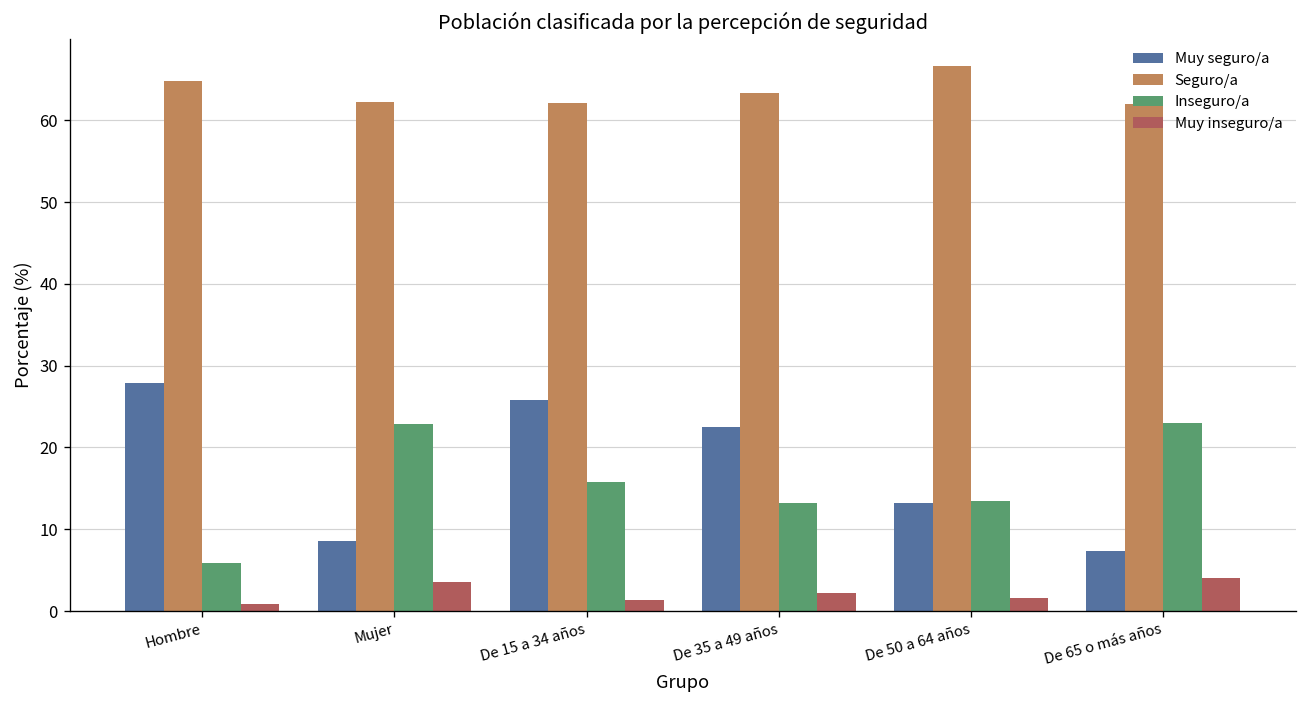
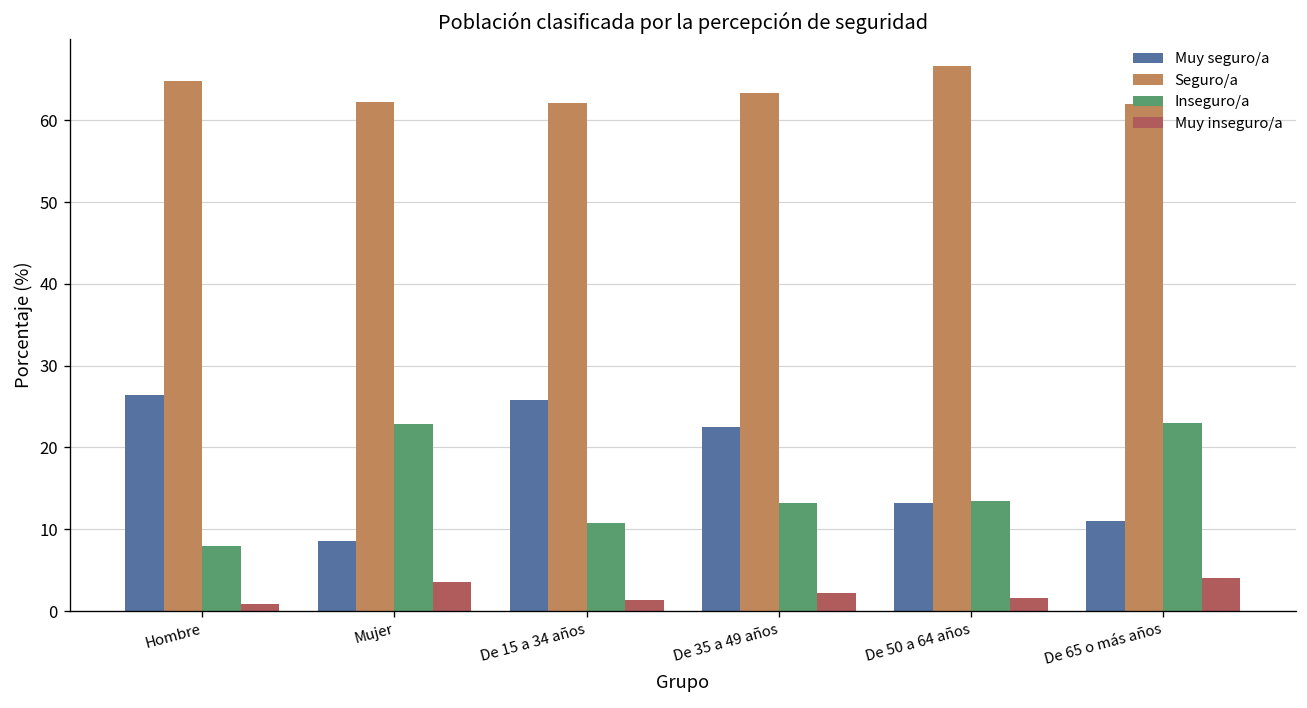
  {
    "Muy seguro/a": {
-     "Hombre": 28,
+     "Hombre": 26,
      "Mujer": 9,
      "De 15 a 34 años": 26,
      "De 35 a 49 años": 22,
      "De 50 a 64 años": 13,
-     "De 65 o más años": 7
+     "De 65 o más años": 11
    },
    "Inseguro/a": {
-     "Hombre": 6,
+     "Hombre": 8,
      "Mujer": 23,
-     "De 15 a 34 años": 16,
+     "De 15 a 34 años": 11,
      "De 35 a 49 años": 13,
      "De 50 a 64 años": 13,
      "De 65 o más años": 23
    }
  }
